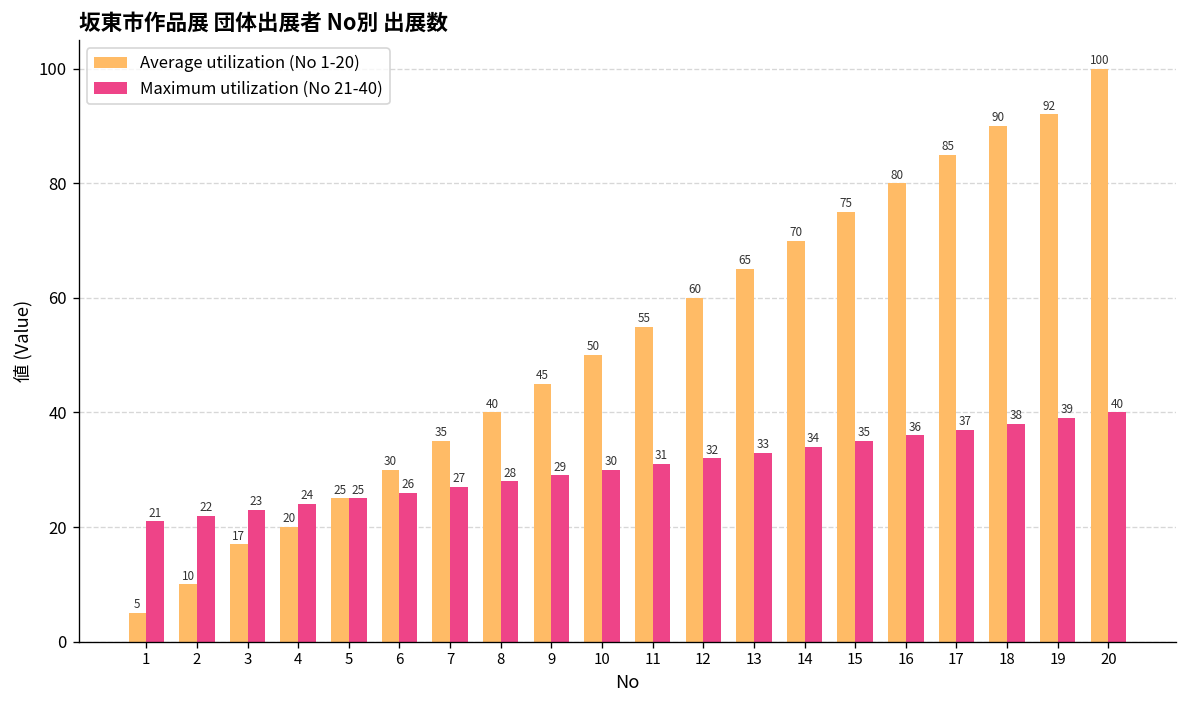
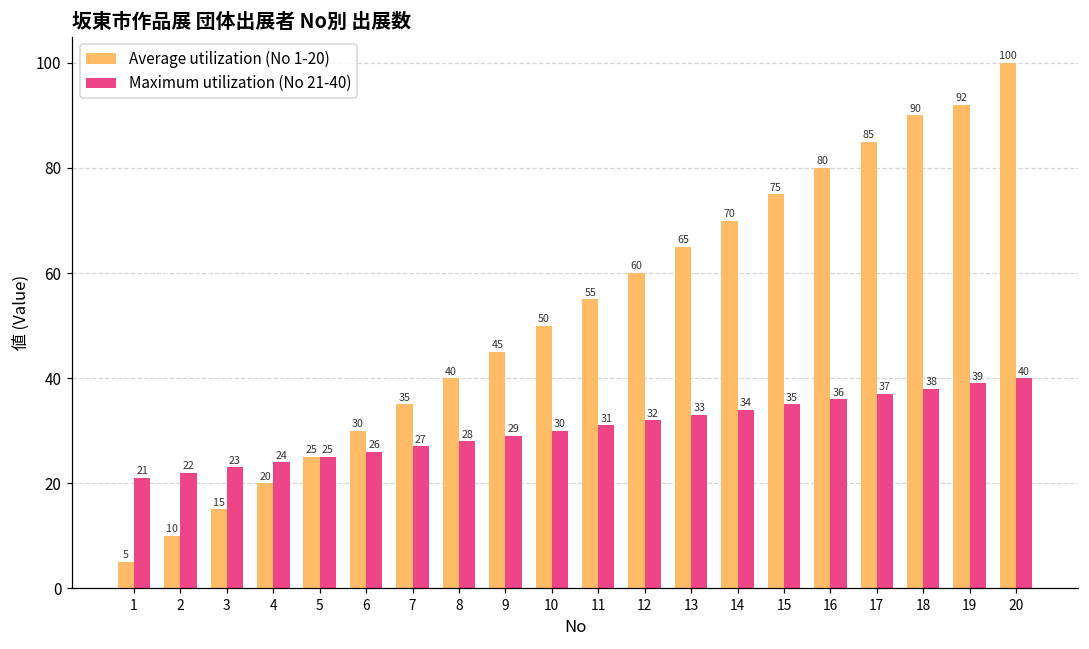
  {
    "Average utilization (No 1-20)": {
      "1": 5,
      "2": 10,
-     "3": 17,
+     "3": 15,
      "4": 20,
      "5": 25,
      "6": 30,
      "7": 35,
      "8": 40,
      "9": 45,
      "10": 50,
      "11": 55,
      "12": 60,
      "13": 65,
      "14": 70,
      "15": 75,
      "16": 80,
      "17": 85,
      "18": 90,
      "19": 92,
      "20": 100
    },
    "Maximum utilization (No 21-40)": {
      "1": 21,
      "2": 22,
      "3": 23,
      "4": 24,
      "5": 25,
      "6": 26,
      "7": 27,
      "8": 28,
      "9": 29,
      "10": 30,
      "11": 31,
      "12": 32,
      "13": 33,
      "14": 34,
      "15": 35,
      "16": 36,
      "17": 37,
      "18": 38,
      "19": 39,
      "20": 40
    }
  }
